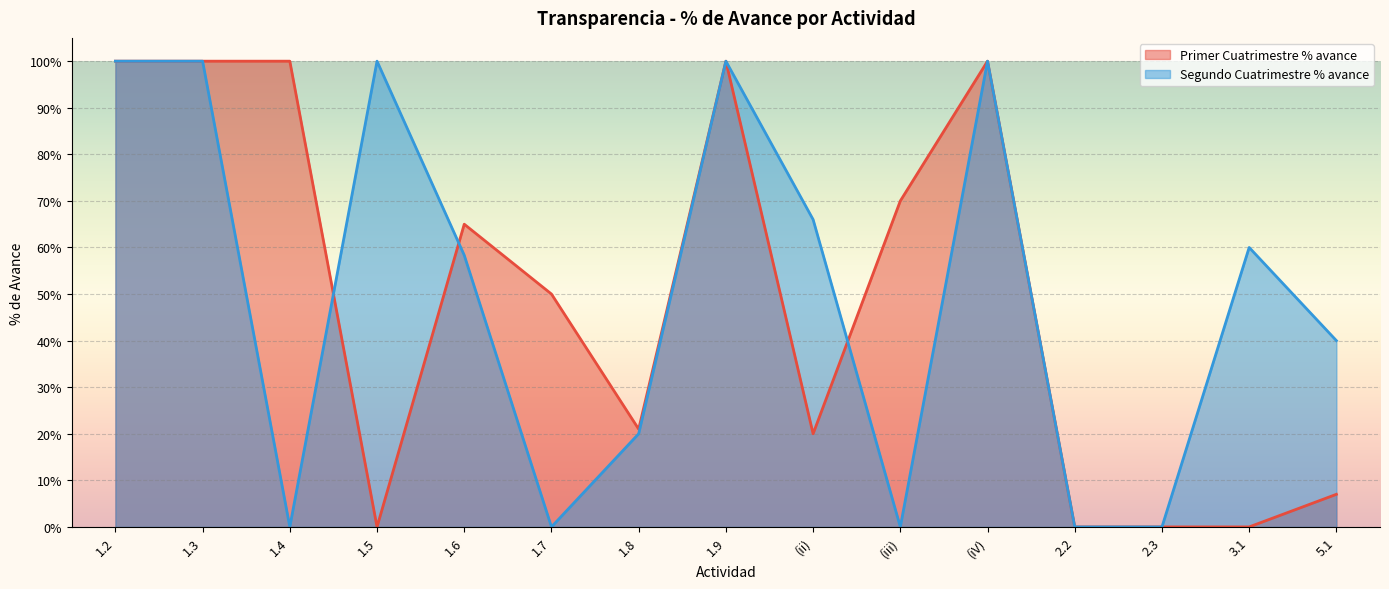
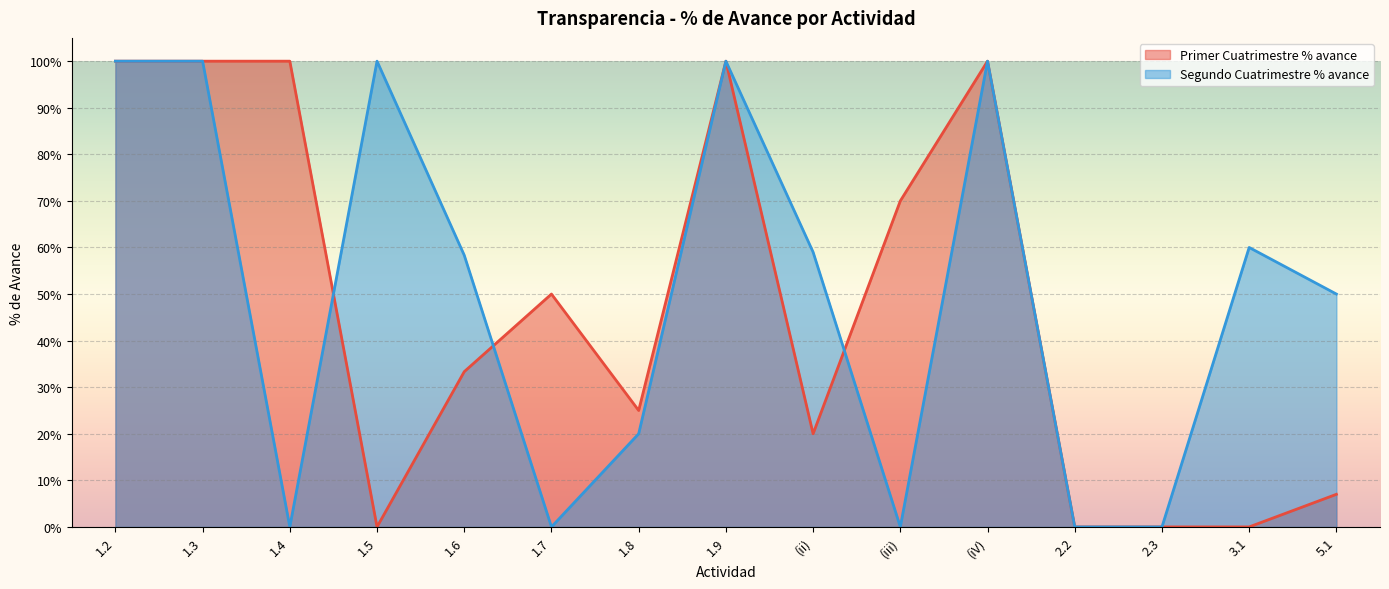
  {
    "Primer Cuatrimestre % avance": {
      "1.4": "100%",
      "1.5": "0%",
-     "1.6": "65%",
+     "1.6": "33%",
      "1.7": "50%",
-     "1.8": "21%",
+     "1.8": "25%",
      "(ii)": "20%",
      "(iii)": "70%",
      "3.1": "0%",
      "5.1": "7%"
    },
    "Segundo Cuatrimestre % avance": {
      "1.4": "0%",
      "1.5": "100%",
      "1.6": "58%",
      "1.7": "0%",
      "1.8": "20%",
-     "(ii)": "66%",
+     "(ii)": "59%",
      "(iii)": "0%",
      "3.1": "60%",
-     "5.1": "40%"
+     "5.1": "50%"
    }
  }
